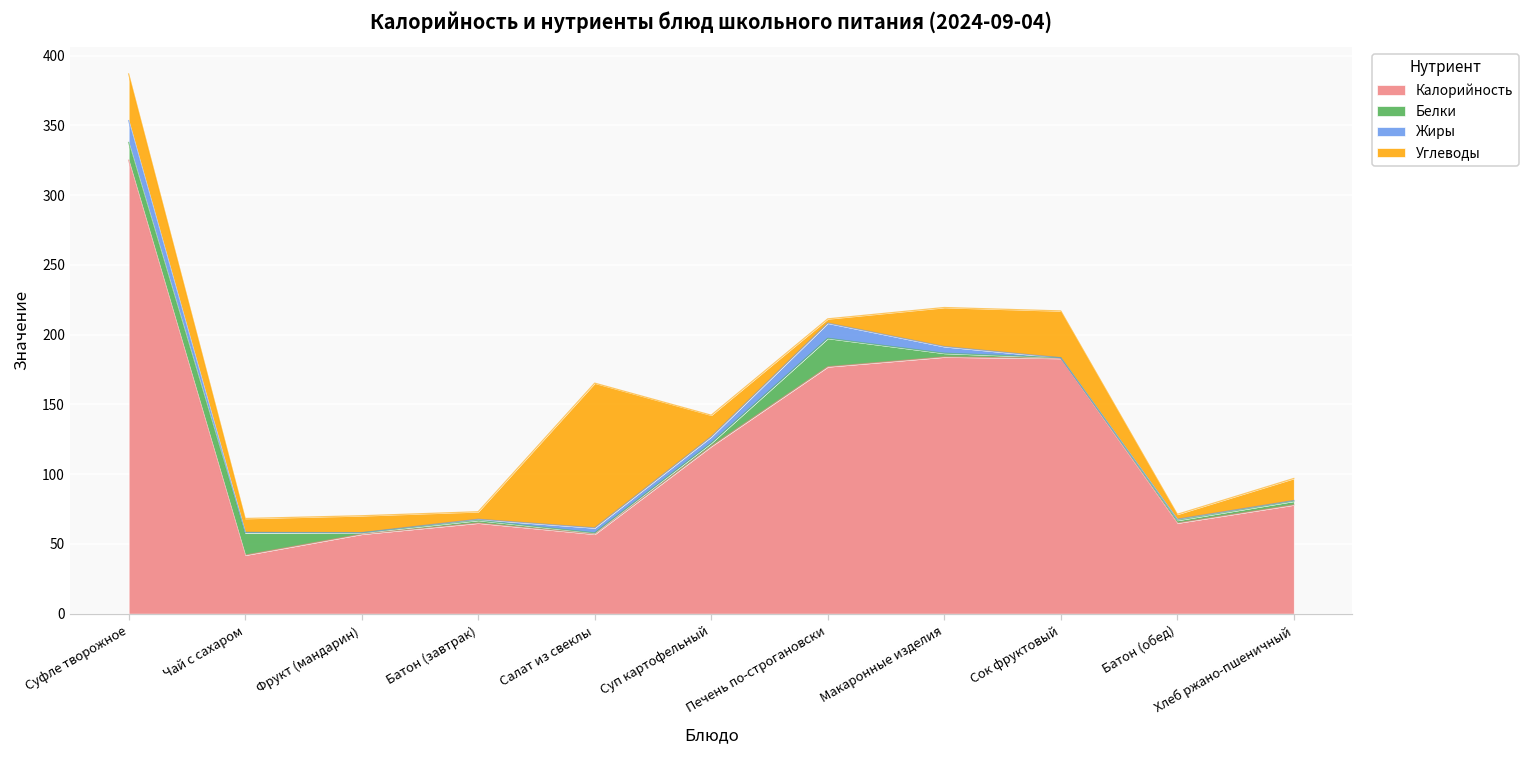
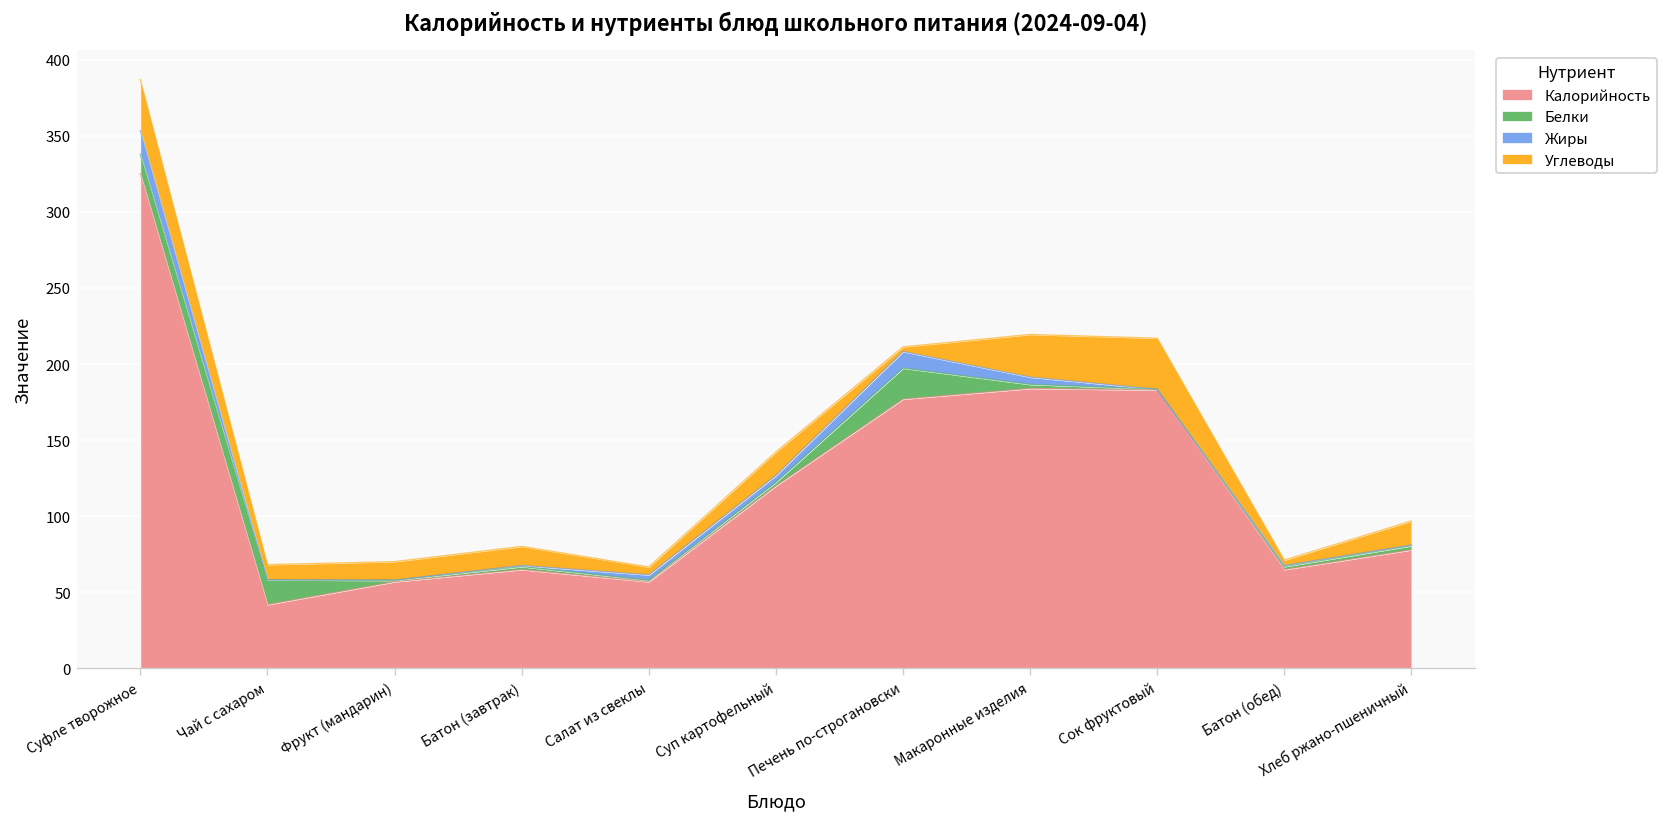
  {
    "Калорийность": {
      "Суфле творожное": 325,
      "Чай с сахаром": 42,
      "Суп картофельный": 120,
      "Печень по-строгановски": 177,
      "Макаронные изделия": 184,
      "Хлеб ржано-пшеничный": 78
    },
    "Белки": {
      "Суфле творожное": 13,
      "Суп картофельный": 2,
      "Печень по-строгановски": 20,
      "Макаронные изделия": 3
    },
    "Жиры": {
      "Суфле творожное": 16,
      "Салат из свеклы": 4,
      "Суп картофельный": 5,
      "Печень по-строгановски": 11,
      "Макаронные изделия": 5
    },
    "Углеводы": {
      "Суфле творожное": 33,
      "Чай с сахаром": 10,
      "Фрукт (мандарин)": 12,
-     "Батон (завтрак)": 5,
-     "Салат из свеклы": 104,
+     "Батон (завтрак)": 13,
+     "Салат из свеклы": 5,
      "Суп картофельный": 15,
      "Печень по-строгановски": 3,
      "Макаронные изделия": 28,
      "Сок фруктовый": 34,
      "Батон (обед)": 4,
      "Хлеб ржано-пшеничный": 16
    }
  }
